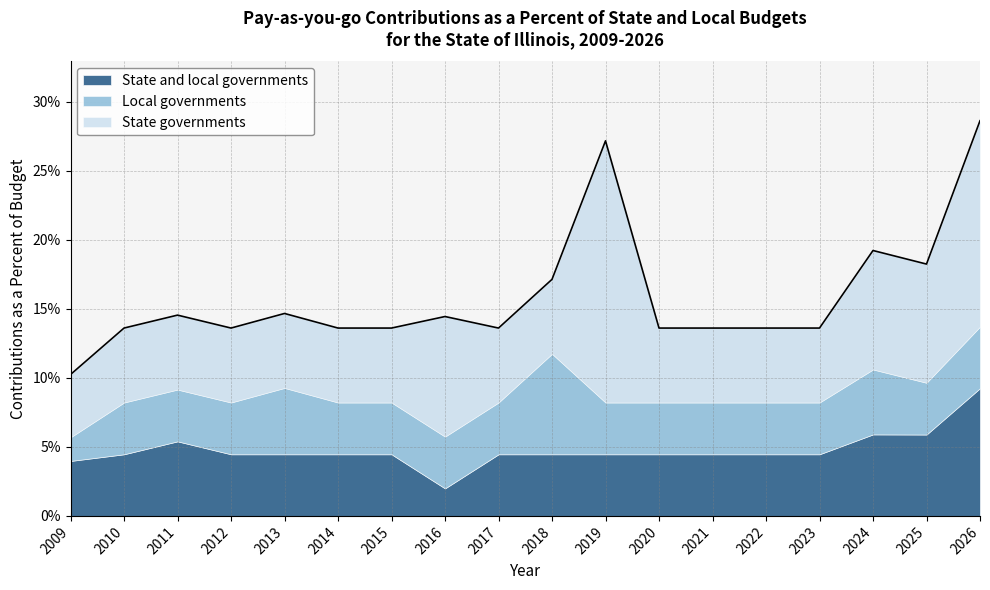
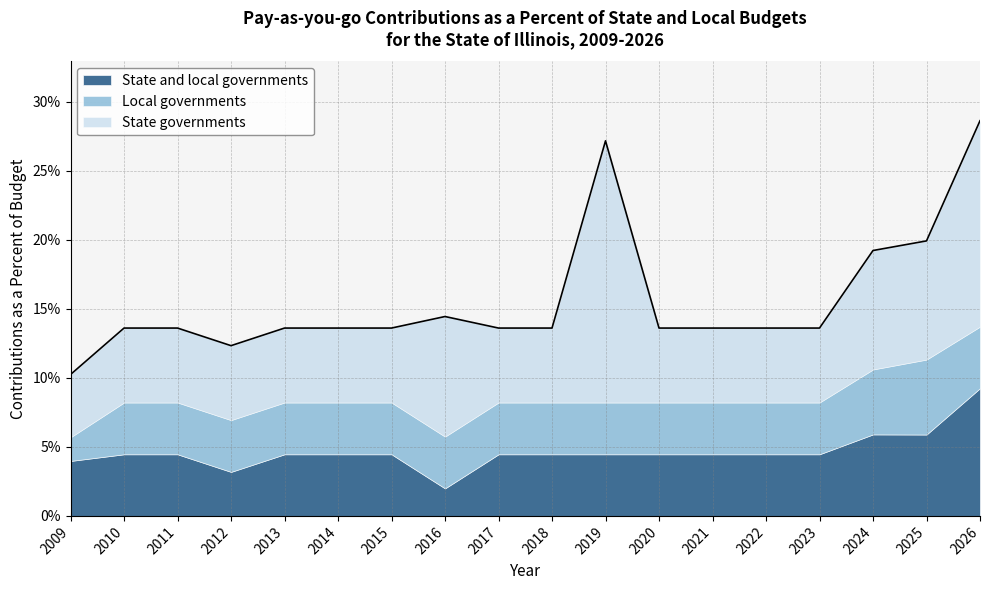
  {
    "State and local governments": {
      "2009": "4.0%",
      "2010": "4.5%",
-     "2011": "5.4%",
-     "2012": "4.5%",
+     "2011": "4.5%",
+     "2012": "3.2%",
      "2013": "4.5%",
      "2014": "4.5%",
      "2015": "4.5%",
      "2016": "2.0%",
      "2017": "4.5%",
      "2018": "4.5%",
      "2019": "4.5%",
      "2020": "4.5%",
      "2021": "4.5%",
      "2022": "4.5%",
      "2023": "4.5%",
      "2024": "5.9%",
      "2025": "5.9%",
      "2026": "9.2%"
    },
    "Local governments": {
      "2009": "1.7%",
      "2010": "3.7%",
      "2011": "3.7%",
      "2012": "3.7%",
-     "2013": "4.8%",
+     "2013": "3.7%",
      "2014": "3.7%",
      "2015": "3.7%",
      "2016": "3.7%",
      "2017": "3.7%",
-     "2018": "7.3%",
+     "2018": "3.7%",
      "2019": "3.7%",
      "2020": "3.7%",
      "2021": "3.7%",
      "2022": "3.7%",
      "2023": "3.7%",
      "2024": "4.7%",
-     "2025": "3.7%",
+     "2025": "5.4%",
      "2026": "4.5%"
    },
    "State governments": {
      "2009": "4.6%",
      "2010": "5.4%",
      "2011": "5.4%",
      "2012": "5.4%",
      "2013": "5.4%",
      "2014": "5.4%",
      "2015": "5.4%",
      "2016": "8.7%",
      "2017": "5.4%",
      "2018": "5.4%",
      "2019": "19.0%",
      "2020": "5.4%",
      "2021": "5.4%",
      "2022": "5.4%",
      "2023": "5.4%",
      "2024": "8.6%",
      "2025": "8.6%",
      "2026": "14.9%"
    }
  }
